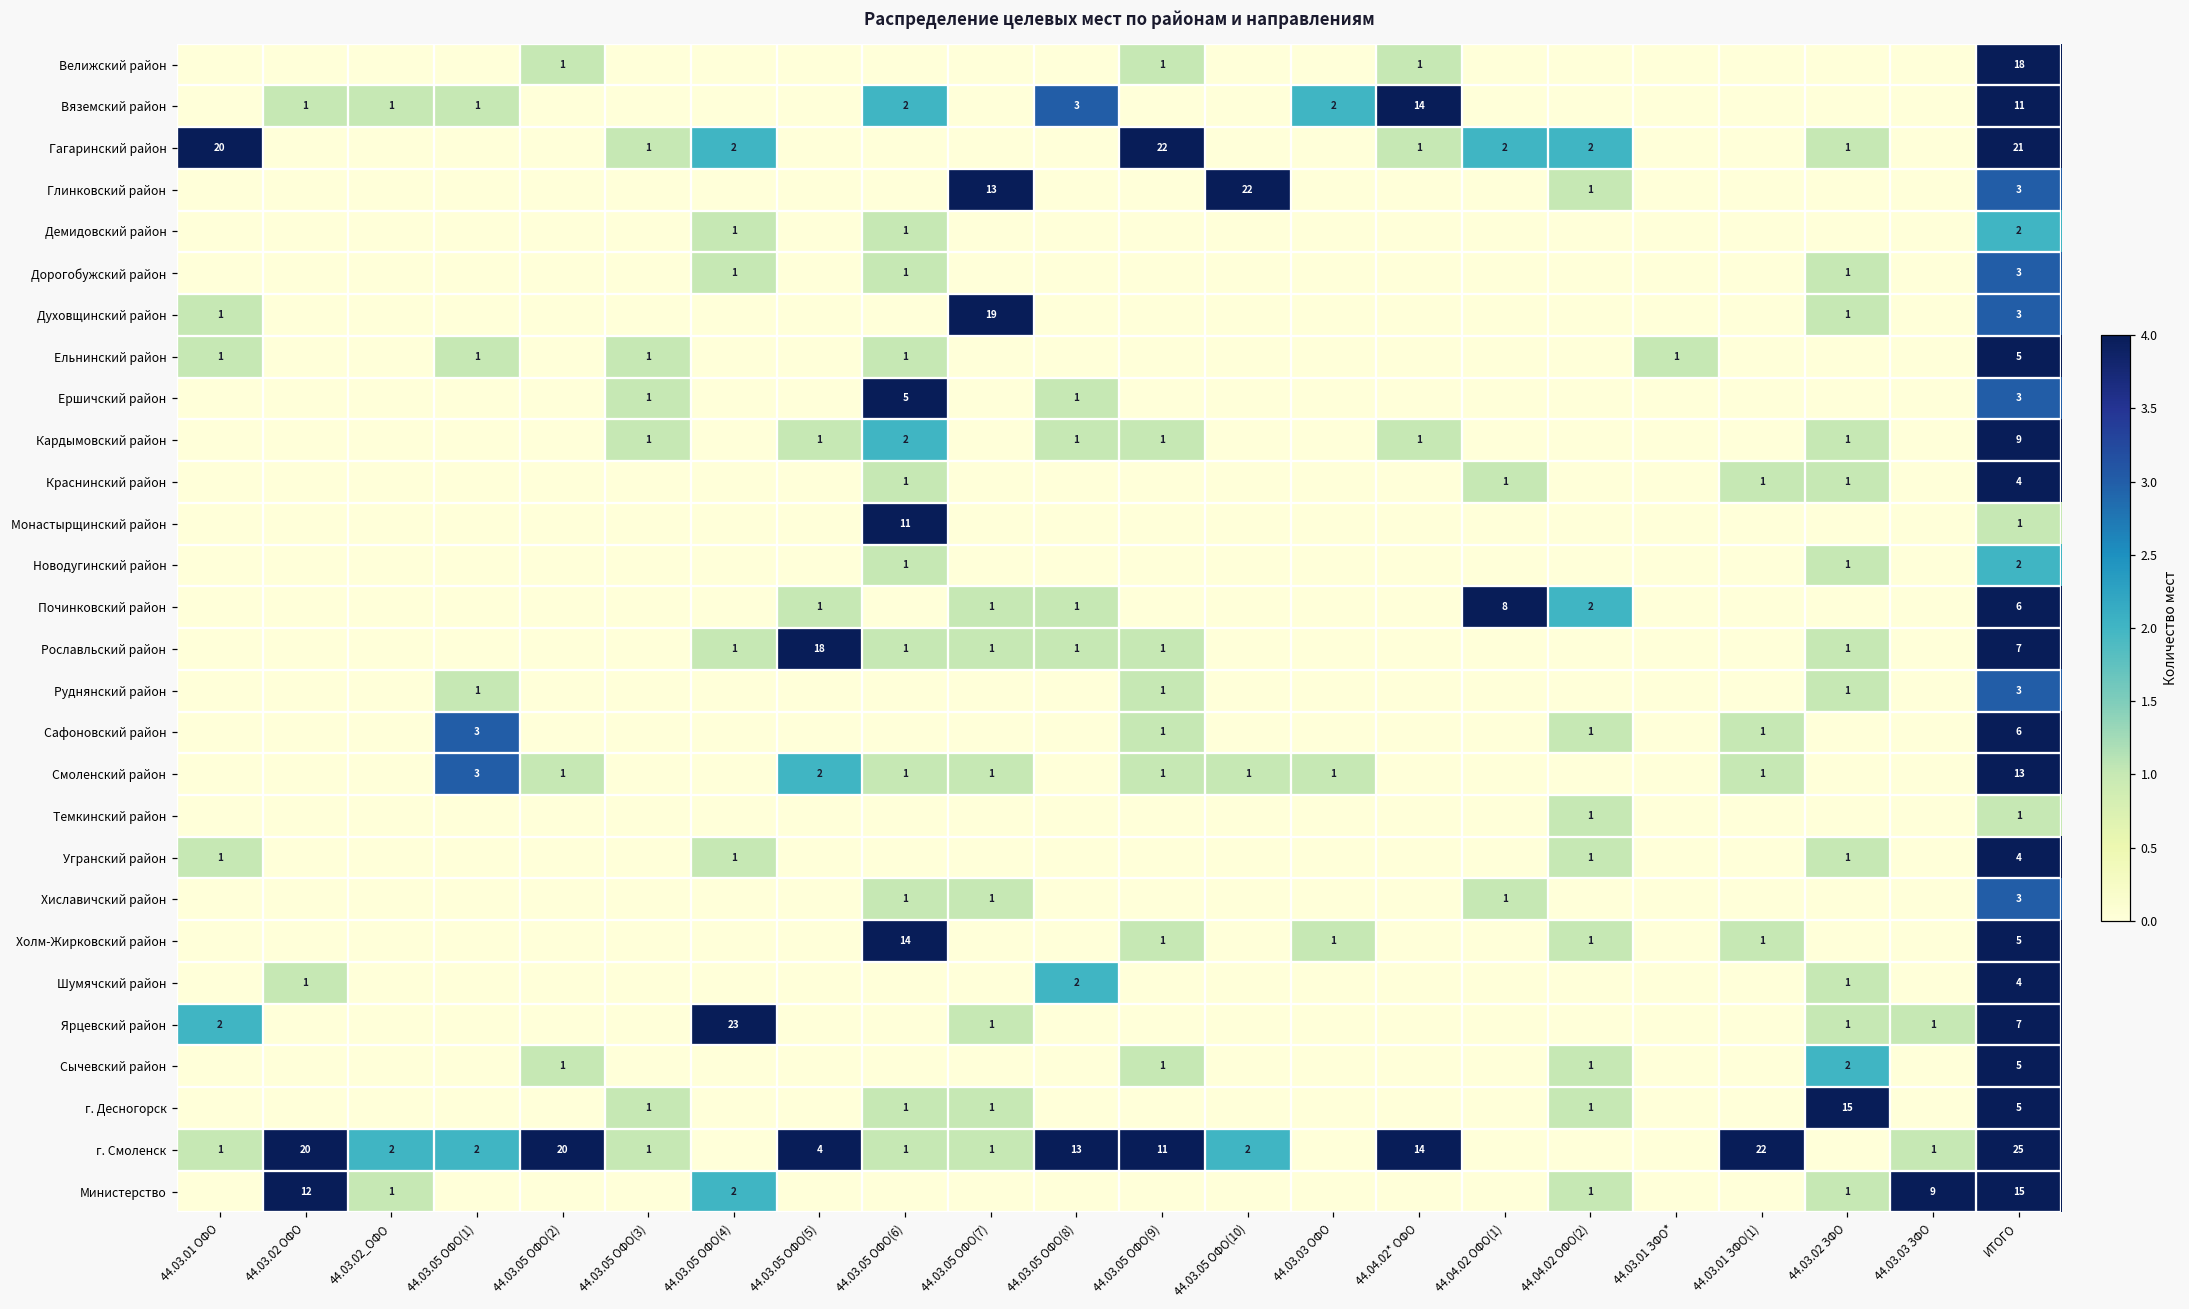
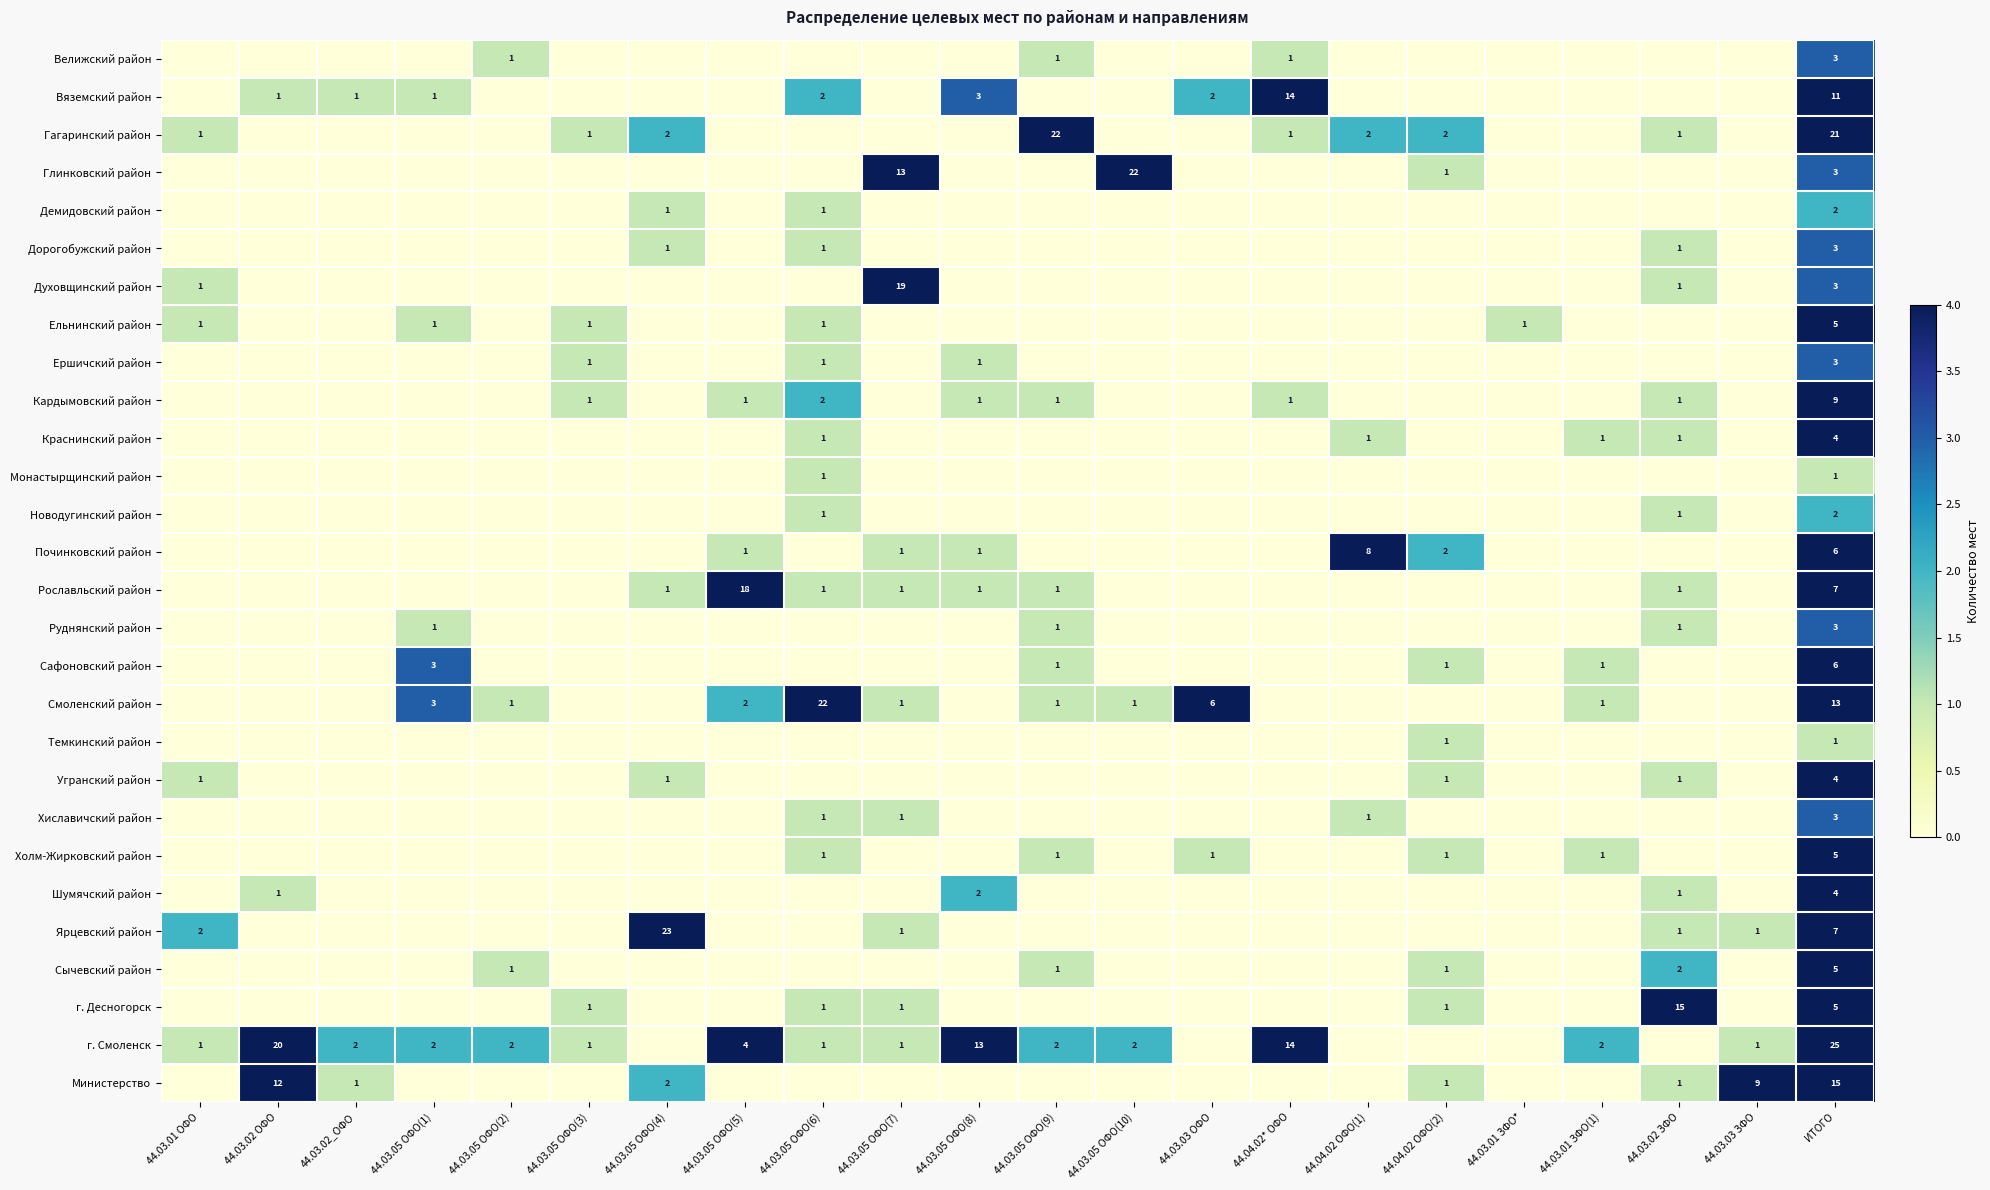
  {
    "Велижский район": {
      "44.03.05 ОФО(2)": 1,
      "44.03.05 ОФО(9)": 1,
      "44.04.02* ОФО": 1,
-     "ИТОГО": 18
+     "ИТОГО": 3
    },
    "Вяземский район": {
      "44.03.02 ОФО": 1,
      "44.03.02_ОФО": 1,
      "44.03.05 ОФО(1)": 1,
      "44.03.05 ОФО(6)": 2,
      "44.03.05 ОФО(8)": 3,
      "44.03.03 ОФО": 2,
      "44.04.02* ОФО": 14,
      "ИТОГО": 11
    },
    "Гагаринский район": {
-     "44.03.01 ОФО": 20,
+     "44.03.01 ОФО": 1,
      "44.03.05 ОФО(3)": 1,
      "44.03.05 ОФО(4)": 2,
      "44.03.05 ОФО(9)": 22,
      "44.04.02* ОФО": 1,
      "44.04.02 ОФО(1)": 2,
      "44.04.02 ОФО(2)": 2,
      "44.03.02 ЗФО": 1,
      "ИТОГО": 21
    },
    "Глинковский район": {
      "44.03.05 ОФО(7)": 13,
      "44.03.05 ОФО(10)": 22,
      "44.04.02 ОФО(2)": 1,
      "ИТОГО": 3
    },
    "Демидовский район": {
      "44.03.05 ОФО(4)": 1,
      "44.03.05 ОФО(6)": 1,
      "ИТОГО": 2
    },
    "Дорогобужский район": {
      "44.03.05 ОФО(4)": 1,
      "44.03.05 ОФО(6)": 1,
      "44.03.02 ЗФО": 1,
      "ИТОГО": 3
    },
    "Духовщинский район": {
      "44.03.01 ОФО": 1,
      "44.03.05 ОФО(7)": 19,
      "44.03.02 ЗФО": 1,
      "ИТОГО": 3
    },
    "Ельнинский район": {
      "44.03.01 ОФО": 1,
      "44.03.05 ОФО(1)": 1,
      "44.03.05 ОФО(3)": 1,
      "44.03.05 ОФО(6)": 1,
      "44.03.01 ЗФО*": 1,
      "ИТОГО": 5
    },
    "Ершичский район": {
      "44.03.05 ОФО(3)": 1,
-     "44.03.05 ОФО(6)": 5,
+     "44.03.05 ОФО(6)": 1,
      "44.03.05 ОФО(8)": 1,
      "ИТОГО": 3
    },
    "Кардымовский район": {
      "44.03.05 ОФО(3)": 1,
      "44.03.05 ОФО(5)": 1,
      "44.03.05 ОФО(6)": 2,
      "44.03.05 ОФО(8)": 1,
      "44.03.05 ОФО(9)": 1,
      "44.04.02* ОФО": 1,
      "44.03.02 ЗФО": 1,
      "ИТОГО": 9
    },
    "Краснинский район": {
      "44.03.05 ОФО(6)": 1,
      "44.04.02 ОФО(1)": 1,
      "44.03.01 ЗФО(1)": 1,
      "44.03.02 ЗФО": 1,
      "ИТОГО": 4
    },
    "Монастырщинский район": {
-     "44.03.05 ОФО(6)": 11,
+     "44.03.05 ОФО(6)": 1,
      "ИТОГО": 1
    },
    "Новодугинский район": {
      "44.03.05 ОФО(6)": 1,
      "44.03.02 ЗФО": 1,
      "ИТОГО": 2
    },
    "Починковский район": {
      "44.03.05 ОФО(5)": 1,
      "44.03.05 ОФО(7)": 1,
      "44.03.05 ОФО(8)": 1,
      "44.04.02 ОФО(1)": 8,
      "44.04.02 ОФО(2)": 2,
      "ИТОГО": 6
    },
    "Рославльский район": {
      "44.03.05 ОФО(4)": 1,
      "44.03.05 ОФО(5)": 18,
      "44.03.05 ОФО(6)": 1,
      "44.03.05 ОФО(7)": 1,
      "44.03.05 ОФО(8)": 1,
      "44.03.05 ОФО(9)": 1,
      "44.03.02 ЗФО": 1,
      "ИТОГО": 7
    },
    "Руднянский район": {
      "44.03.05 ОФО(1)": 1,
      "44.03.05 ОФО(9)": 1,
      "44.03.02 ЗФО": 1,
      "ИТОГО": 3
    },
    "Сафоновский район": {
      "44.03.05 ОФО(1)": 3,
      "44.03.05 ОФО(9)": 1,
      "44.04.02 ОФО(2)": 1,
      "44.03.01 ЗФО(1)": 1,
      "ИТОГО": 6
    },
    "Смоленский район": {
      "44.03.05 ОФО(1)": 3,
      "44.03.05 ОФО(2)": 1,
      "44.03.05 ОФО(5)": 2,
-     "44.03.05 ОФО(6)": 1,
+     "44.03.05 ОФО(6)": 22,
      "44.03.05 ОФО(7)": 1,
      "44.03.05 ОФО(9)": 1,
      "44.03.05 ОФО(10)": 1,
-     "44.03.03 ОФО": 1,
+     "44.03.03 ОФО": 6,
      "44.03.01 ЗФО(1)": 1,
      "ИТОГО": 13
    },
    "Темкинский район": {
      "44.04.02 ОФО(2)": 1,
      "ИТОГО": 1
    },
    "Угранский район": {
      "44.03.01 ОФО": 1,
      "44.03.05 ОФО(4)": 1,
      "44.04.02 ОФО(2)": 1,
      "44.03.02 ЗФО": 1,
      "ИТОГО": 4
    },
    "Хиславичский район": {
      "44.03.05 ОФО(6)": 1,
      "44.03.05 ОФО(7)": 1,
      "44.04.02 ОФО(1)": 1,
      "ИТОГО": 3
    },
    "Холм-Жирковский район": {
-     "44.03.05 ОФО(6)": 14,
+     "44.03.05 ОФО(6)": 1,
      "44.03.05 ОФО(9)": 1,
      "44.03.03 ОФО": 1,
      "44.04.02 ОФО(2)": 1,
      "44.03.01 ЗФО(1)": 1,
      "ИТОГО": 5
    },
    "Шумячский район": {
      "44.03.02 ОФО": 1,
      "44.03.05 ОФО(8)": 2,
      "44.03.02 ЗФО": 1,
      "ИТОГО": 4
    },
    "Ярцевский район": {
      "44.03.01 ОФО": 2,
      "44.03.05 ОФО(4)": 23,
      "44.03.05 ОФО(7)": 1,
      "44.03.02 ЗФО": 1,
      "44.03.03 ЗФО": 1,
      "ИТОГО": 7
    },
    "Сычевский район": {
      "44.03.05 ОФО(2)": 1,
      "44.03.05 ОФО(9)": 1,
      "44.04.02 ОФО(2)": 1,
      "44.03.02 ЗФО": 2,
      "ИТОГО": 5
    },
    "г. Десногорск": {
      "44.03.05 ОФО(3)": 1,
      "44.03.05 ОФО(6)": 1,
      "44.03.05 ОФО(7)": 1,
      "44.04.02 ОФО(2)": 1,
      "44.03.02 ЗФО": 15,
      "ИТОГО": 5
    },
    "г. Смоленск": {
      "44.03.01 ОФО": 1,
      "44.03.02 ОФО": 20,
      "44.03.02_ОФО": 2,
      "44.03.05 ОФО(1)": 2,
-     "44.03.05 ОФО(2)": 20,
+     "44.03.05 ОФО(2)": 2,
      "44.03.05 ОФО(3)": 1,
      "44.03.05 ОФО(5)": 4,
      "44.03.05 ОФО(6)": 1,
      "44.03.05 ОФО(7)": 1,
      "44.03.05 ОФО(8)": 13,
-     "44.03.05 ОФО(9)": 11,
+     "44.03.05 ОФО(9)": 2,
      "44.03.05 ОФО(10)": 2,
      "44.04.02* ОФО": 14,
-     "44.03.01 ЗФО(1)": 22,
+     "44.03.01 ЗФО(1)": 2,
      "44.03.03 ЗФО": 1,
      "ИТОГО": 25
    },
    "Министерство": {
      "44.03.02 ОФО": 12,
      "44.03.02_ОФО": 1,
      "44.03.05 ОФО(4)": 2,
      "44.04.02 ОФО(2)": 1,
      "44.03.02 ЗФО": 1,
      "44.03.03 ЗФО": 9,
      "ИТОГО": 15
    }
  }
